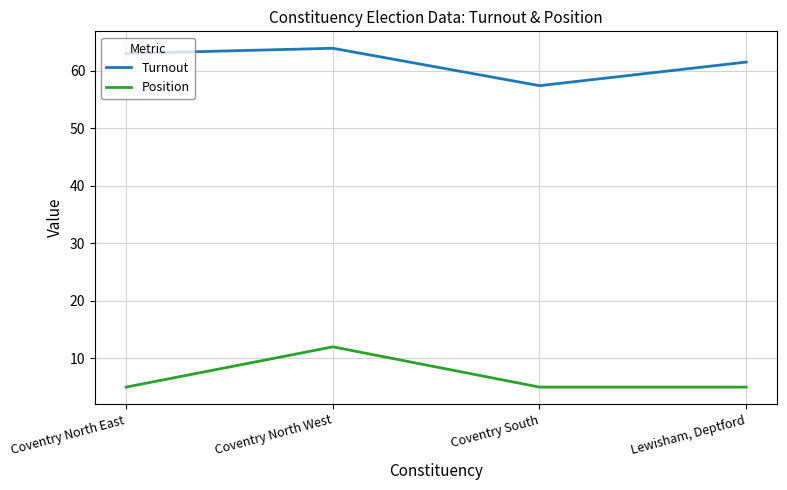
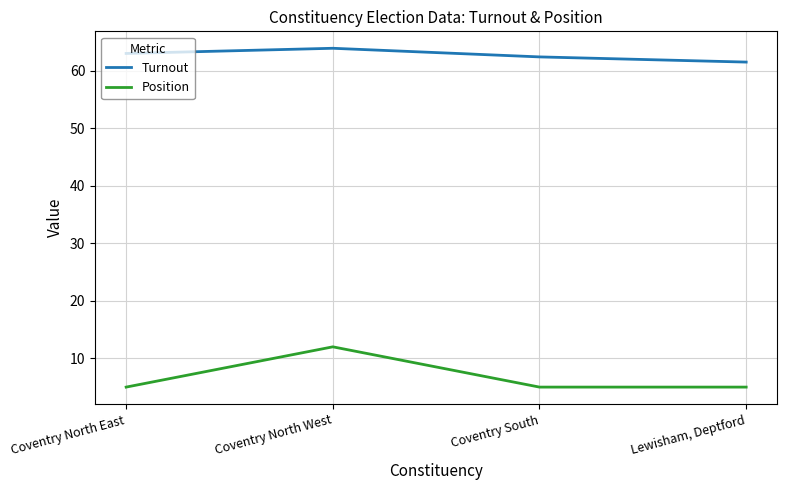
  {
    "Turnout": {
      "Coventry North West": 64,
-     "Coventry South": 57,
+     "Coventry South": 62,
      "Lewisham, Deptford": 62
    },
    "Position": {
      "Coventry North East": 5,
      "Coventry North West": 12,
      "Coventry South": 5,
      "Lewisham, Deptford": 5
    }
  }
